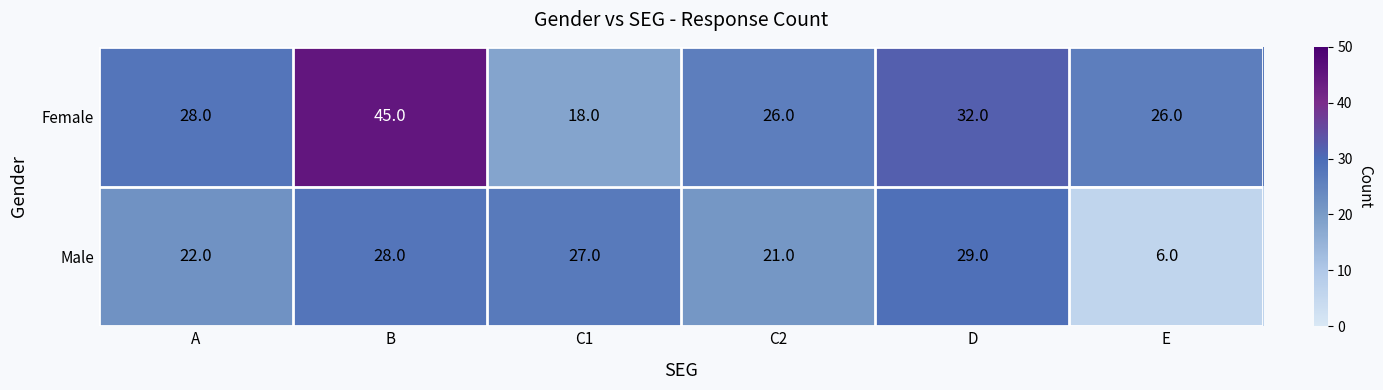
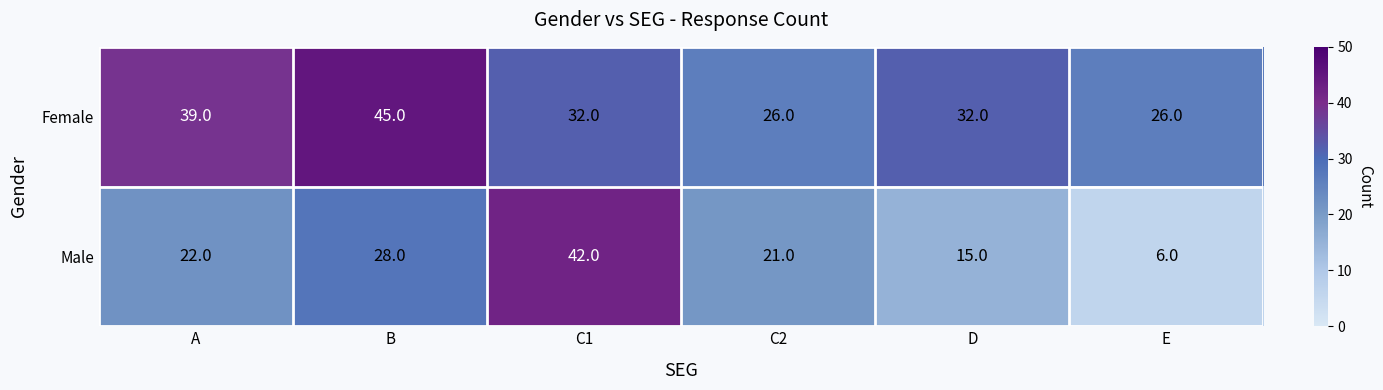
  {
    "Female": {
-     "A": 28.0,
+     "A": 39.0,
      "B": 45.0,
-     "C1": 18.0,
+     "C1": 32.0,
      "C2": 26.0,
      "D": 32.0,
      "E": 26.0
    },
    "Male": {
      "A": 22.0,
      "B": 28.0,
-     "C1": 27.0,
+     "C1": 42.0,
      "C2": 21.0,
-     "D": 29.0,
+     "D": 15.0,
      "E": 6.0
    }
  }
